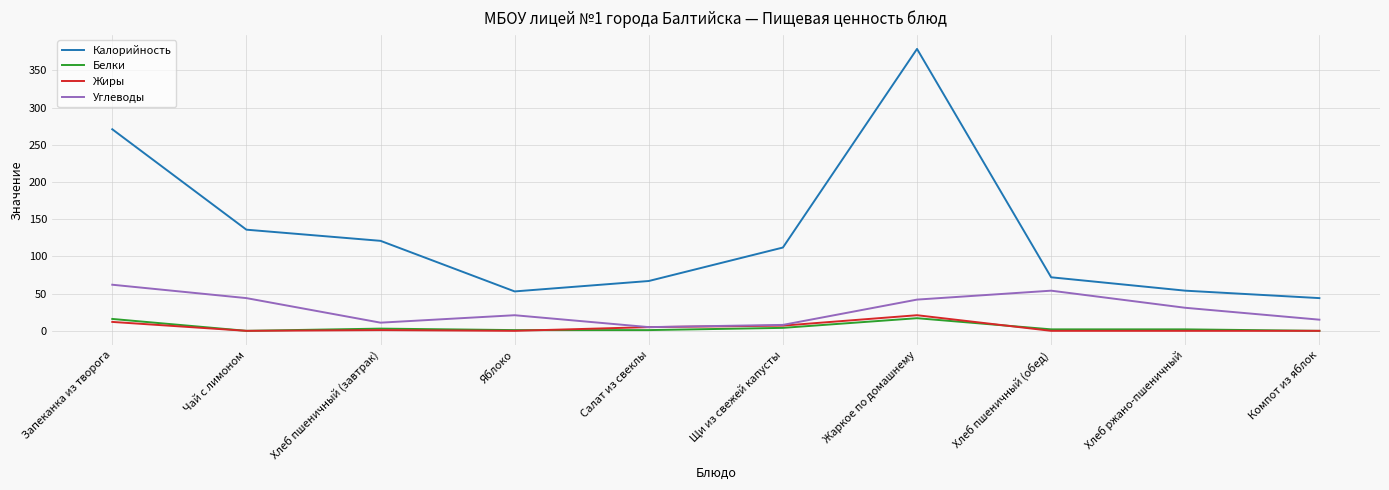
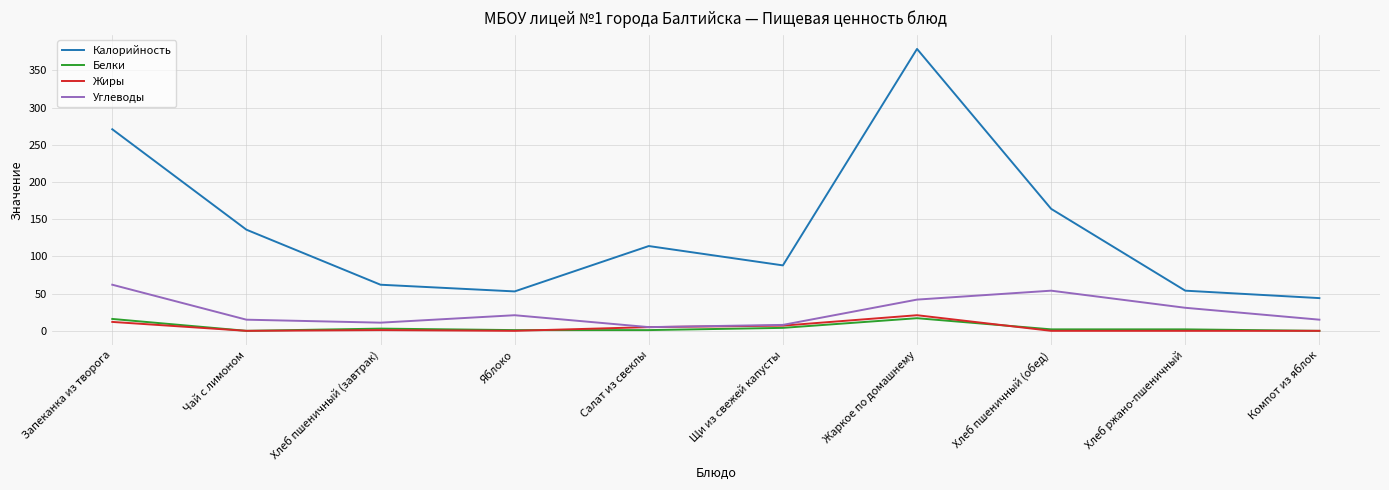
  {
    "Калорийность": {
      "Запеканка из творога": 270,
      "Чай с лимоном": 140,
-     "Хлеб пшеничный (завтрак)": 120,
+     "Хлеб пшеничный (завтрак)": 60,
      "Яблоко": 50,
-     "Салат из свеклы": 70,
-     "Щи из свежей капусты": 110,
+     "Салат из свеклы": 110,
+     "Щи из свежей капусты": 90,
      "Жаркое по домашнему": 380,
-     "Хлеб пшеничный (обед)": 70,
+     "Хлеб пшеничный (обед)": 160,
      "Хлеб ржано-пшеничный": 50,
      "Компот из яблок": 40
    },
    "Белки": {
      "Запеканка из творога": 20,
      "Салат из свеклы": 0,
      "Жаркое по домашнему": 20
    },
    "Жиры": {
      "Запеканка из творога": 10,
      "Жаркое по домашнему": 20
    },
    "Углеводы": {
      "Запеканка из творога": 60,
-     "Чай с лимоном": 40,
+     "Чай с лимоном": 20,
      "Хлеб пшеничный (завтрак)": 10,
      "Яблоко": 20,
      "Жаркое по домашнему": 40,
      "Хлеб пшеничный (обед)": 50,
      "Хлеб ржано-пшеничный": 30,
      "Компот из яблок": 20
    }
  }
